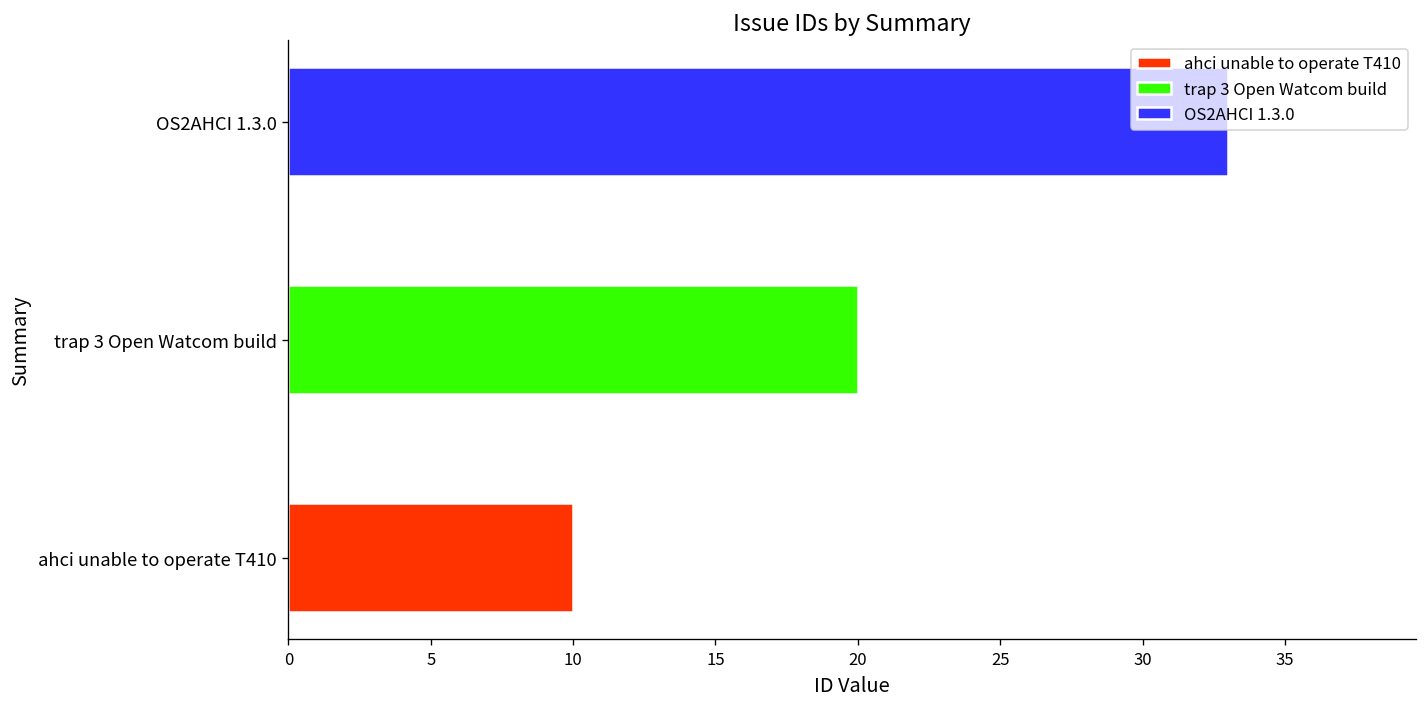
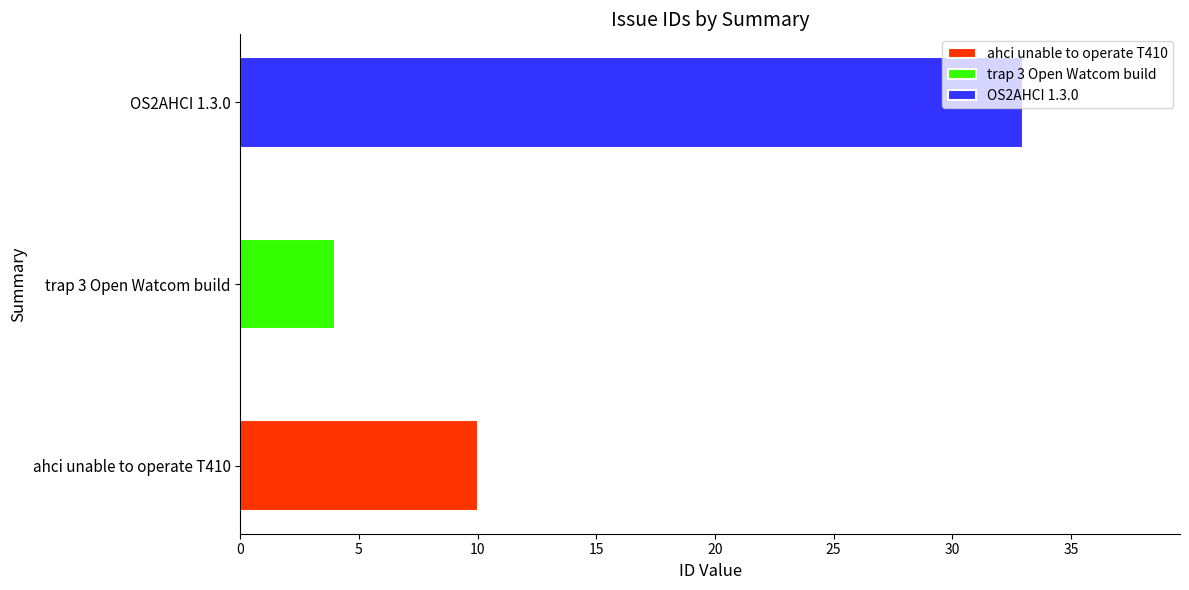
  {
-   "trap 3 Open Watcom build": 20,
+   "trap 3 Open Watcom build": 4,
    "ahci unable to operate T410": 10
  }
